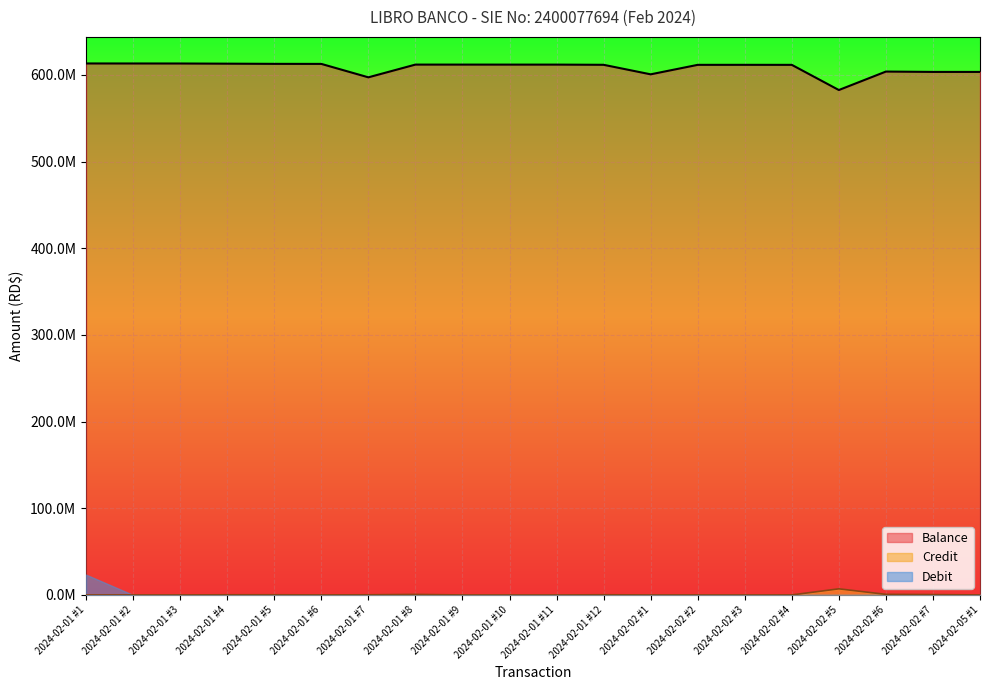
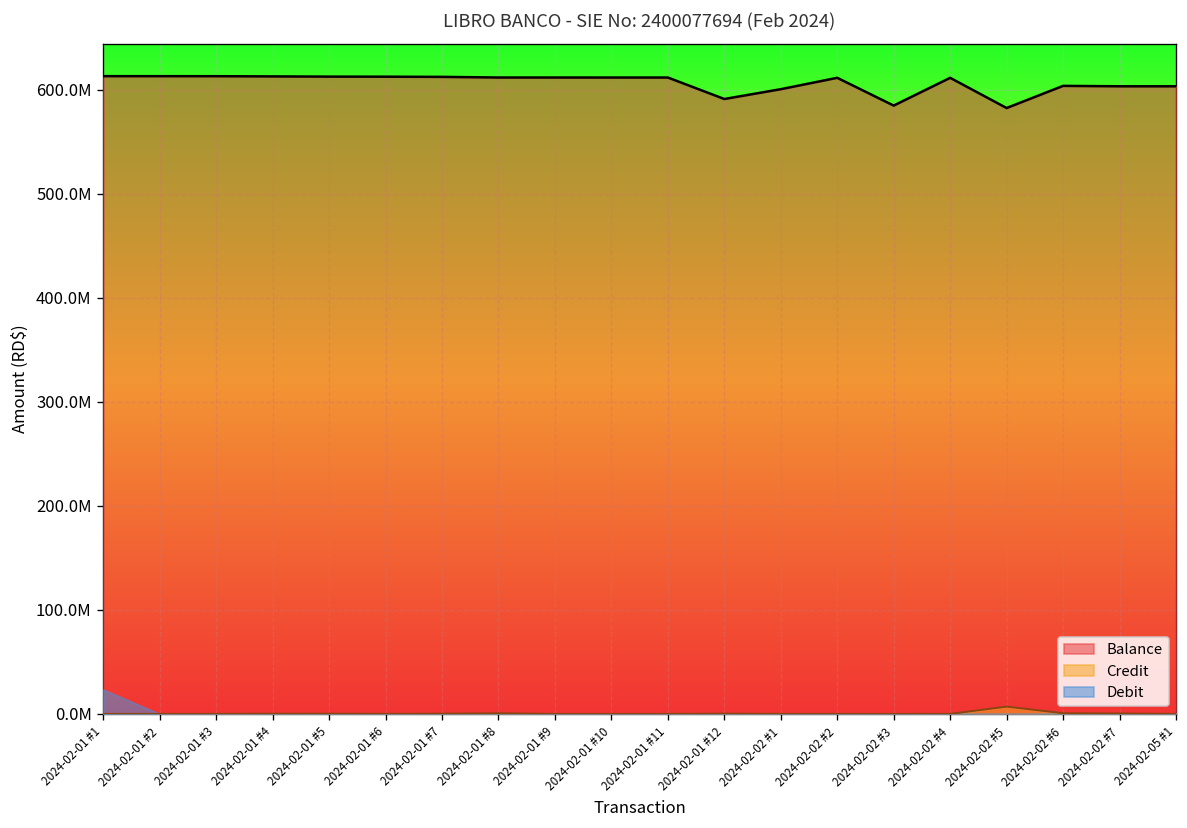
  {
    "Balance": {
      "2024-02-01 #1": 610000000,
      "2024-02-01 #2": 610000000,
      "2024-02-01 #3": 610000000,
      "2024-02-01 #4": 610000000,
      "2024-02-01 #5": 610000000,
      "2024-02-01 #6": 610000000,
-     "2024-02-01 #7": 600000000,
+     "2024-02-01 #7": 610000000,
      "2024-02-01 #8": 610000000,
      "2024-02-01 #9": 610000000,
      "2024-02-01 #10": 610000000,
      "2024-02-01 #11": 610000000,
-     "2024-02-01 #12": 610000000,
+     "2024-02-01 #12": 590000000,
      "2024-02-02 #1": 600000000,
      "2024-02-02 #2": 610000000,
-     "2024-02-02 #3": 610000000,
+     "2024-02-02 #3": 580000000,
      "2024-02-02 #4": 610000000,
      "2024-02-02 #5": 580000000,
      "2024-02-02 #6": 600000000,
      "2024-02-02 #7": 600000000,
      "2024-02-05 #1": 600000000
    },
    "Credit": {
      "2024-02-01 #1": 0,
      "2024-02-02 #5": 10000000
    },
    "Debit": {
      "2024-02-01 #1": 20000000,
      "2024-02-02 #5": 0
    }
  }
